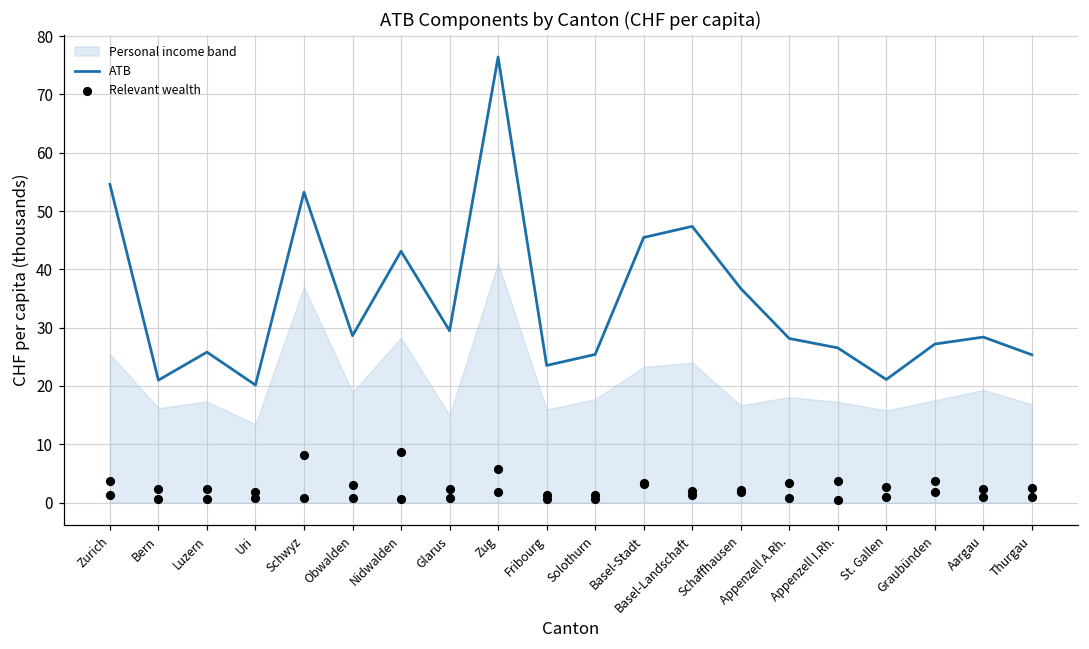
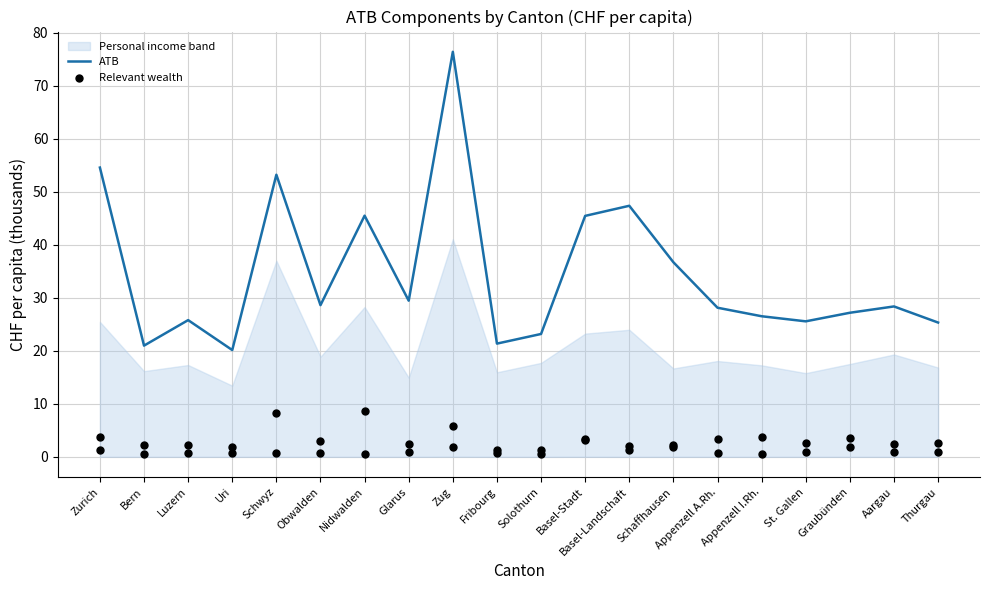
  {
    "ATB": {
      "Zurich": 55,
      "Bern": 21,
      "Luzern": 26,
      "Uri": 20,
      "Schwyz": 53,
      "Obwalden": 29,
-     "Nidwalden": 43,
+     "Nidwalden": 46,
      "Glarus": 29,
      "Zug": 76,
-     "Fribourg": 24,
-     "Solothurn": 25,
+     "Fribourg": 21,
+     "Solothurn": 23,
      "Basel-Stadt": 45,
      "Basel-Landschaft": 47,
      "Schaffhausen": 37,
      "Appenzell A.Rh.": 28,
      "Appenzell I.Rh.": 27,
-     "St. Gallen": 21,
+     "St. Gallen": 26,
      "Graubünden": 27,
      "Aargau": 28,
      "Thurgau": 25
    }
  }
